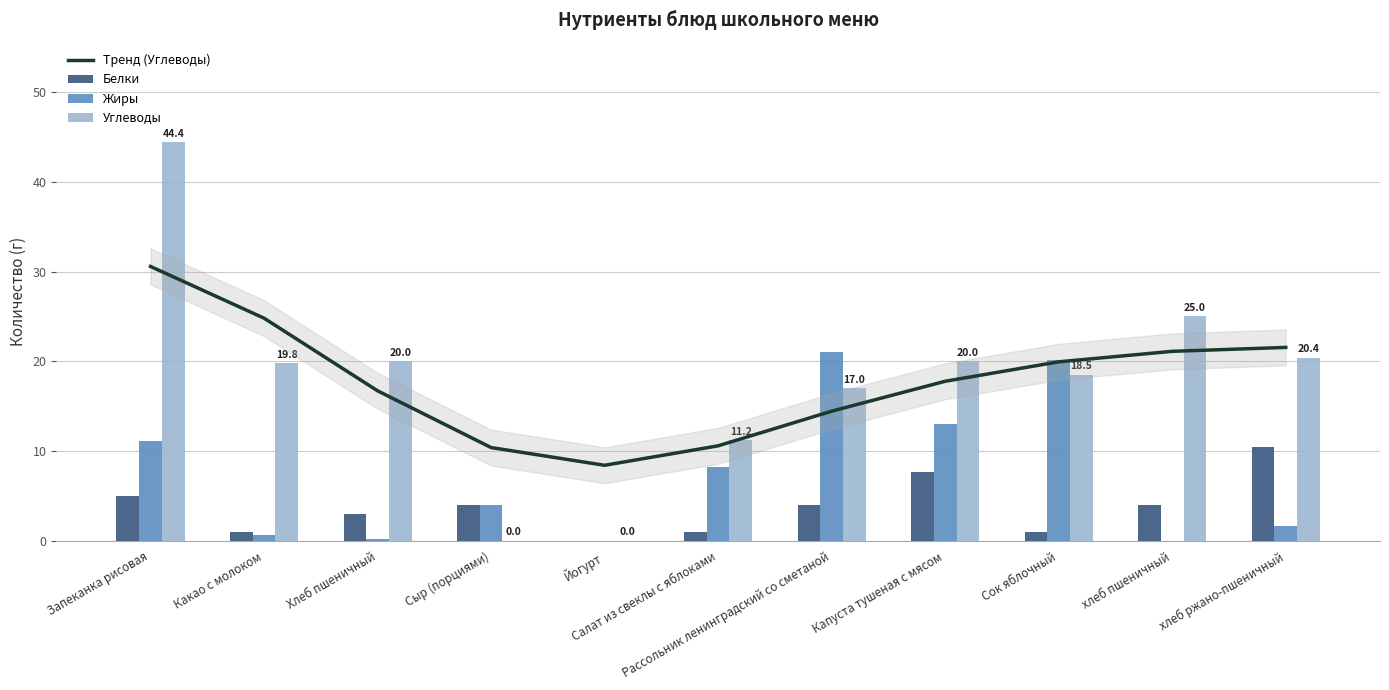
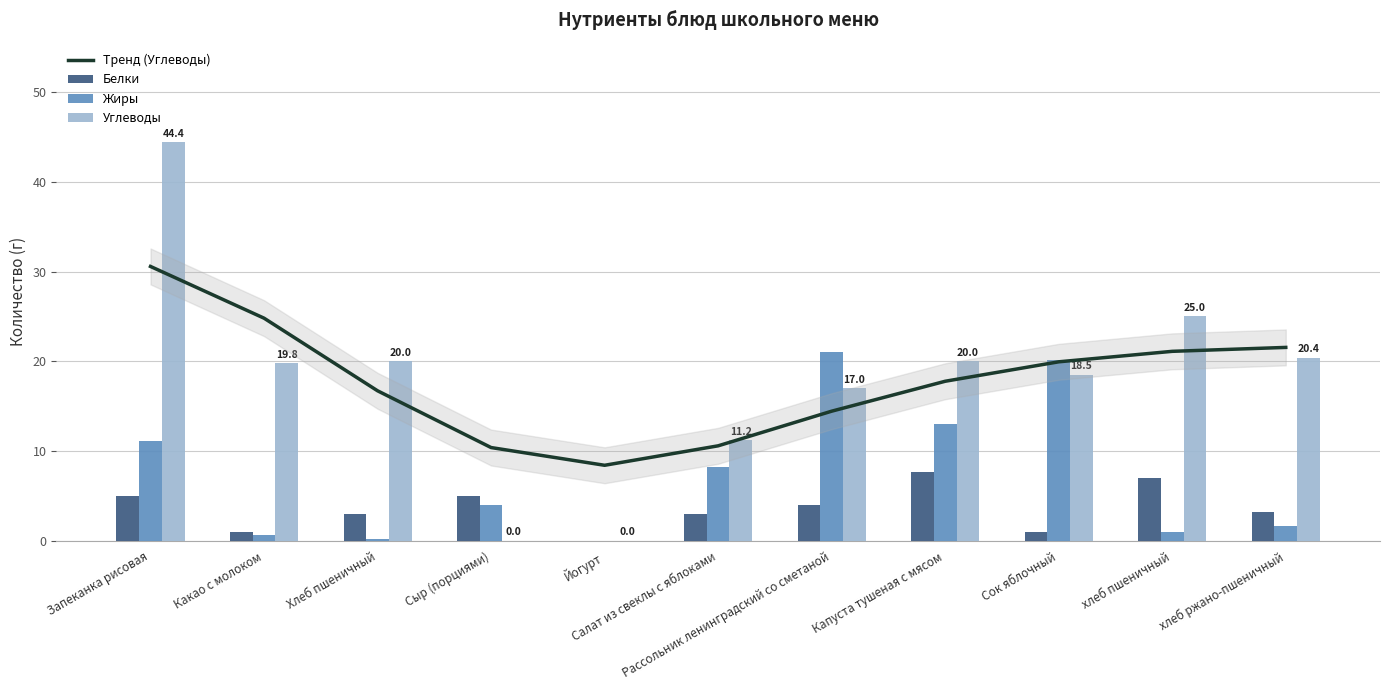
  {
    "Белки": {
      "Запеканка рисовая": 5,
      "Какао с молоком": 1,
      "Хлеб пшеничный": 3,
-     "Сыр (порциями)": 4,
+     "Сыр (порциями)": 5,
      "Йогурт": 0,
-     "Салат из свеклы с яблоками": 1,
+     "Салат из свеклы с яблоками": 3,
      "Рассольник ленинградский со сметаной": 4,
      "Капуста тушеная с мясом": 8,
      "Сок яблочный": 1,
-     "хлеб пшеничный": 4,
-     "хлеб ржано-пшеничный": 11
+     "хлеб пшеничный": 7,
+     "хлеб ржано-пшеничный": 3
    },
    "Тренд (Углеводы)": {
      "Запеканка рисовая": 31,
      "Какао с молоком": 25,
      "Хлеб пшеничный": 17,
      "Сыр (порциями)": 10,
      "Йогурт": 8,
      "Салат из свеклы с яблоками": 11,
      "Рассольник ленинградский со сметаной": 14,
      "Капуста тушеная с мясом": 18,
      "Сок яблочный": 20,
      "хлеб пшеничный": 21,
      "хлеб ржано-пшеничный": 22
    },
    "Жиры": {
      "Запеканка рисовая": 11,
      "Какао с молоком": 1,
      "Сыр (порциями)": 4,
      "Салат из свеклы с яблоками": 8,
      "Рассольник ленинградский со сметаной": 21,
      "Капуста тушеная с мясом": 13,
      "Сок яблочный": 20,
-     "хлеб пшеничный": 0,
+     "хлеб пшеничный": 1,
      "хлеб ржано-пшеничный": 2
    }
  }
